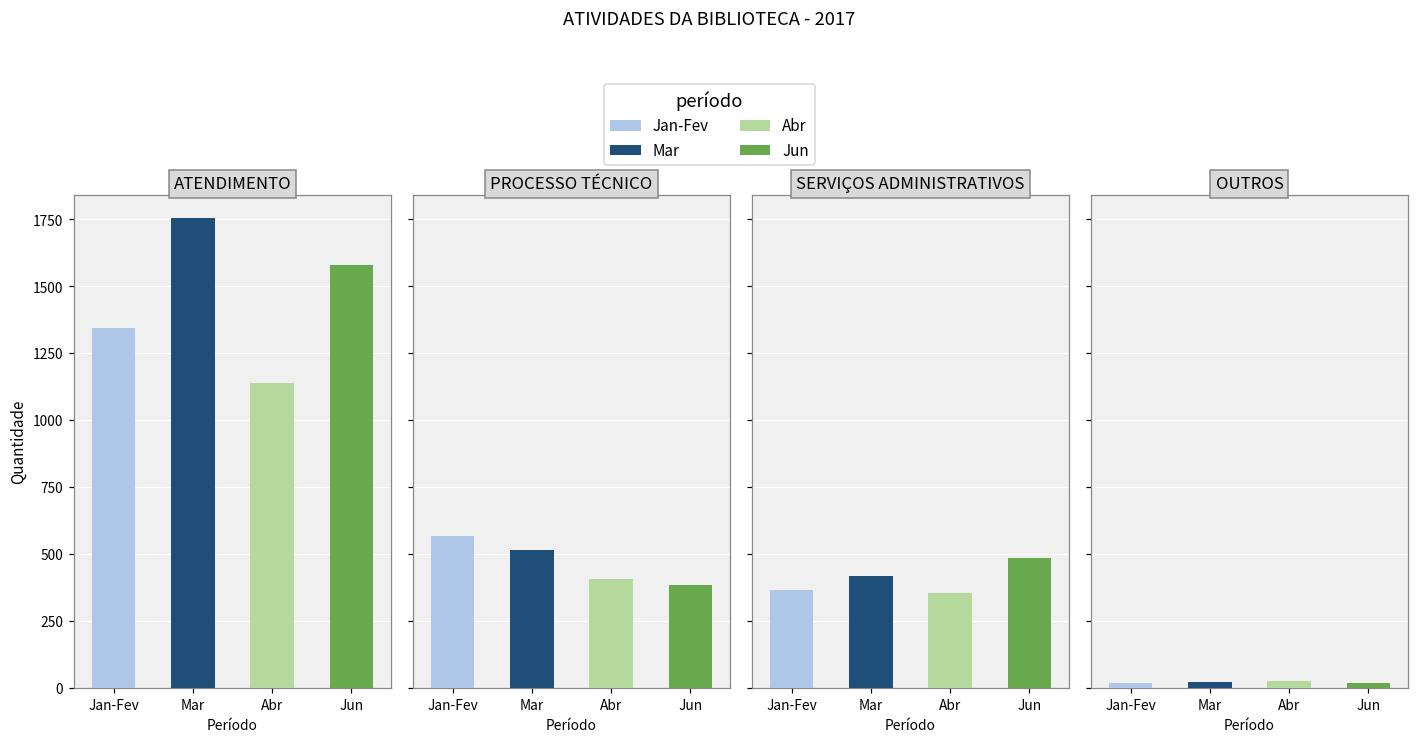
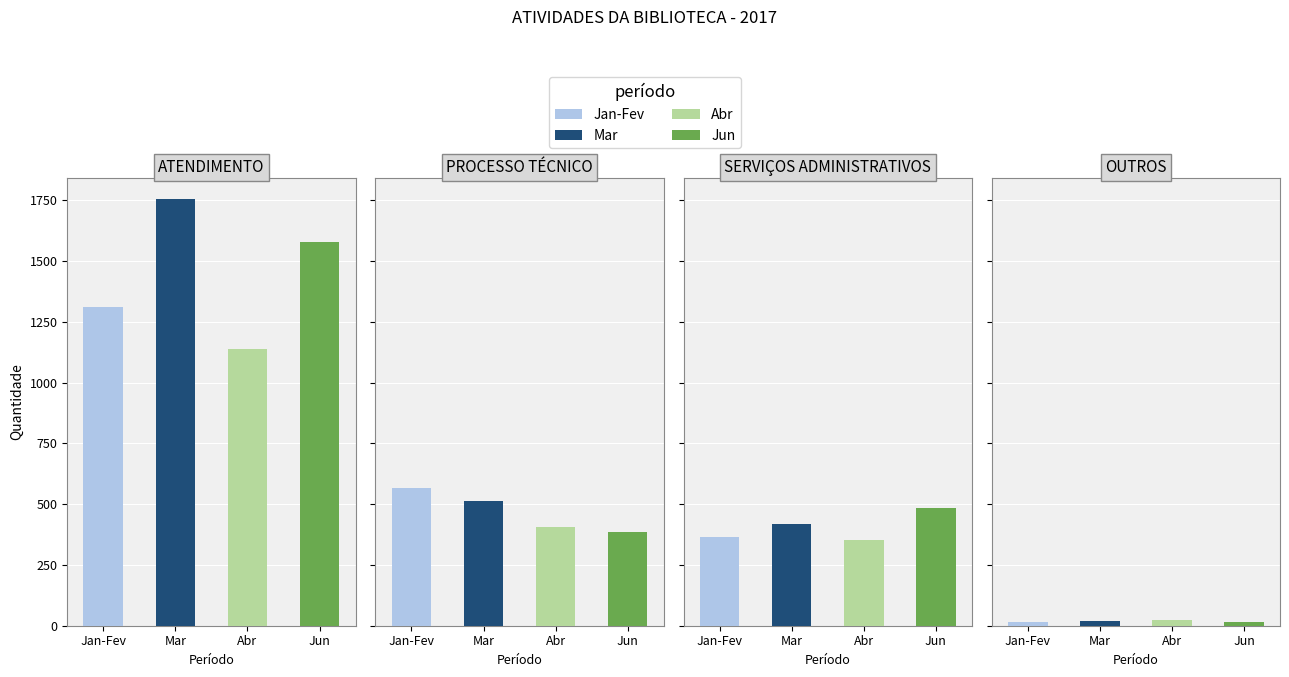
  {
    "ATENDIMENTO": {
-     "Jan-Fev": 1350,
+     "Jan-Fev": 1310,
      "Mar": 1760,
      "Abr": 1140,
      "Jun": 1580
    }
  }
